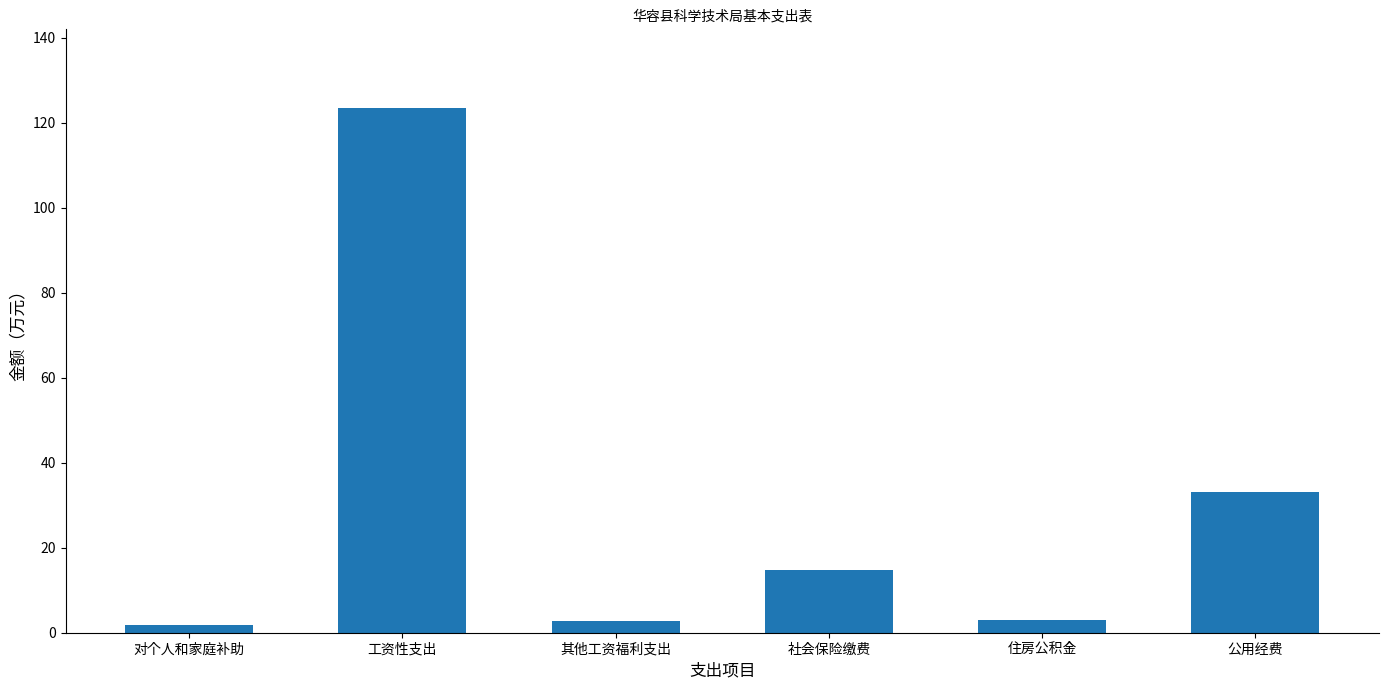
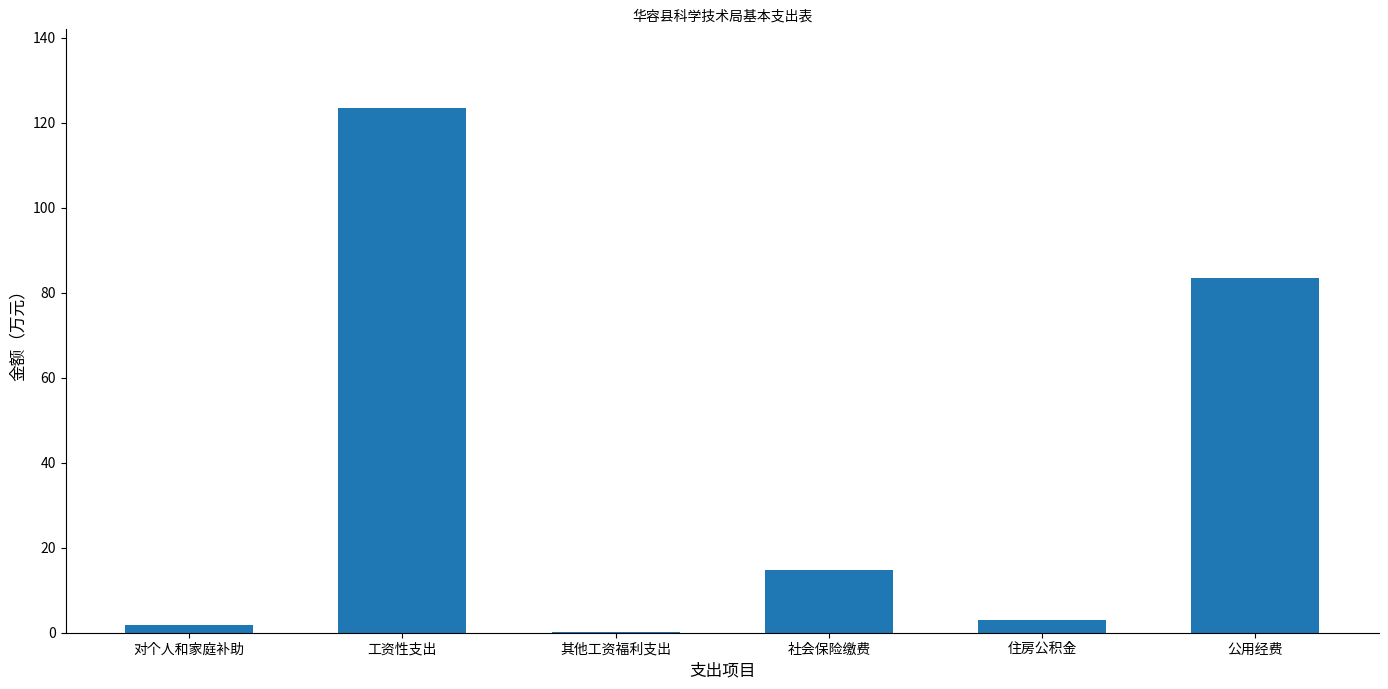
  {
    "对个人和家庭补助": 2,
    "工资性支出": 123,
-   "其他工资福利支出": 3,
+   "其他工资福利支出": 0,
    "社会保险缴费": 15,
    "住房公积金": 3,
-   "公用经费": 33
+   "公用经费": 84
  }
